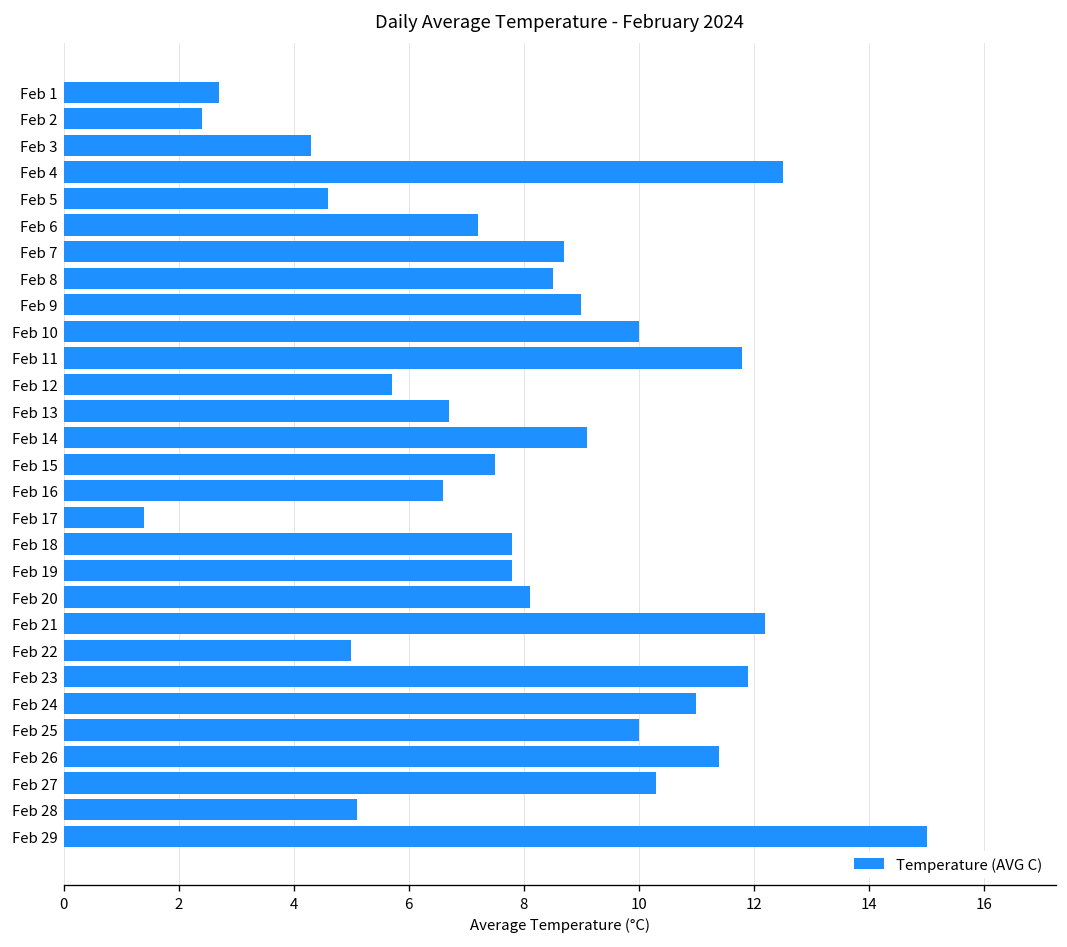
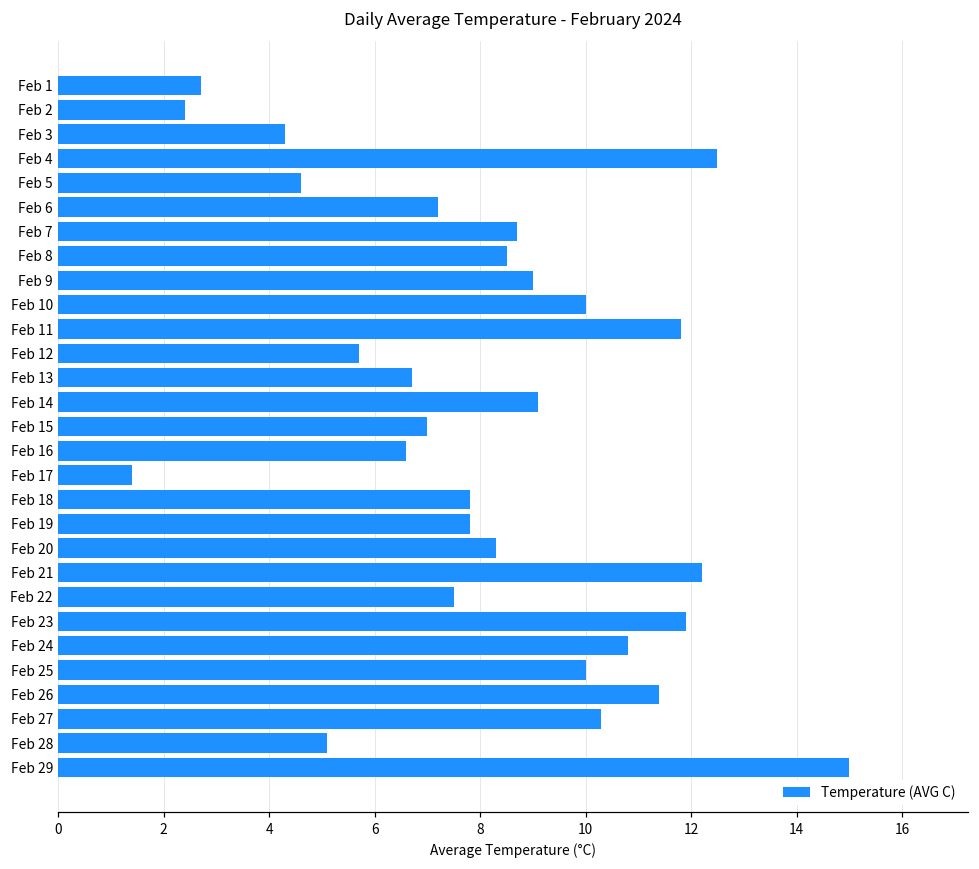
  {
    "Feb 1": 2.7,
    "Feb 2": 2.4,
    "Feb 3": 4.3,
    "Feb 4": 12.5,
    "Feb 5": 4.6,
    "Feb 6": 7.2,
    "Feb 7": 8.7,
    "Feb 8": 8.5,
    "Feb 9": 9.0,
    "Feb 10": 10.0,
    "Feb 11": 11.8,
    "Feb 12": 5.7,
    "Feb 13": 6.7,
    "Feb 14": 9.1,
-   "Feb 15": 7.5,
+   "Feb 15": 7.0,
    "Feb 16": 6.6,
    "Feb 17": 1.4,
    "Feb 18": 7.8,
    "Feb 19": 7.8,
-   "Feb 20": 8.1,
+   "Feb 20": 8.3,
    "Feb 21": 12.2,
-   "Feb 22": 5.0,
+   "Feb 22": 7.5,
    "Feb 23": 11.9,
-   "Feb 24": 11.0,
+   "Feb 24": 10.8,
    "Feb 25": 10.0,
    "Feb 26": 11.4,
    "Feb 27": 10.3,
    "Feb 28": 5.1,
    "Feb 29": 15.0
  }
